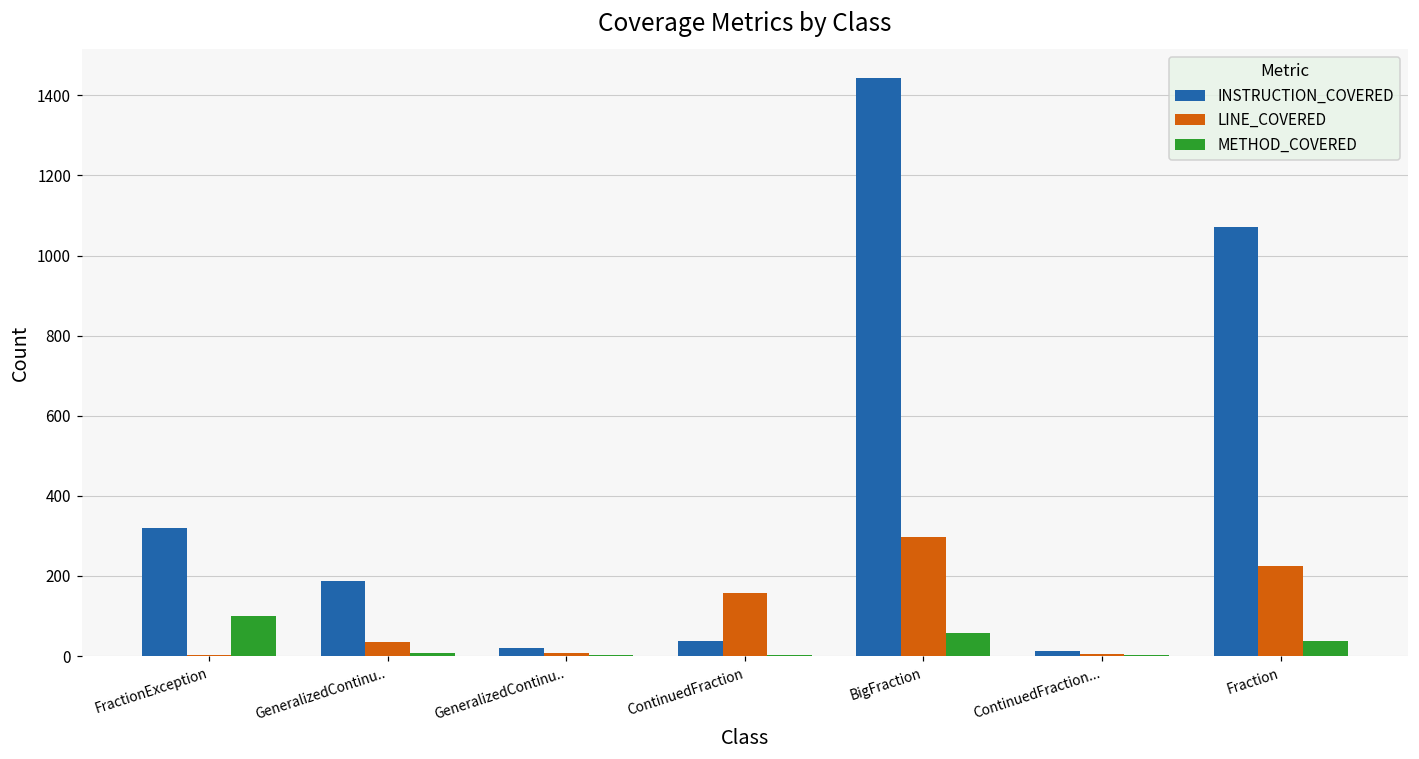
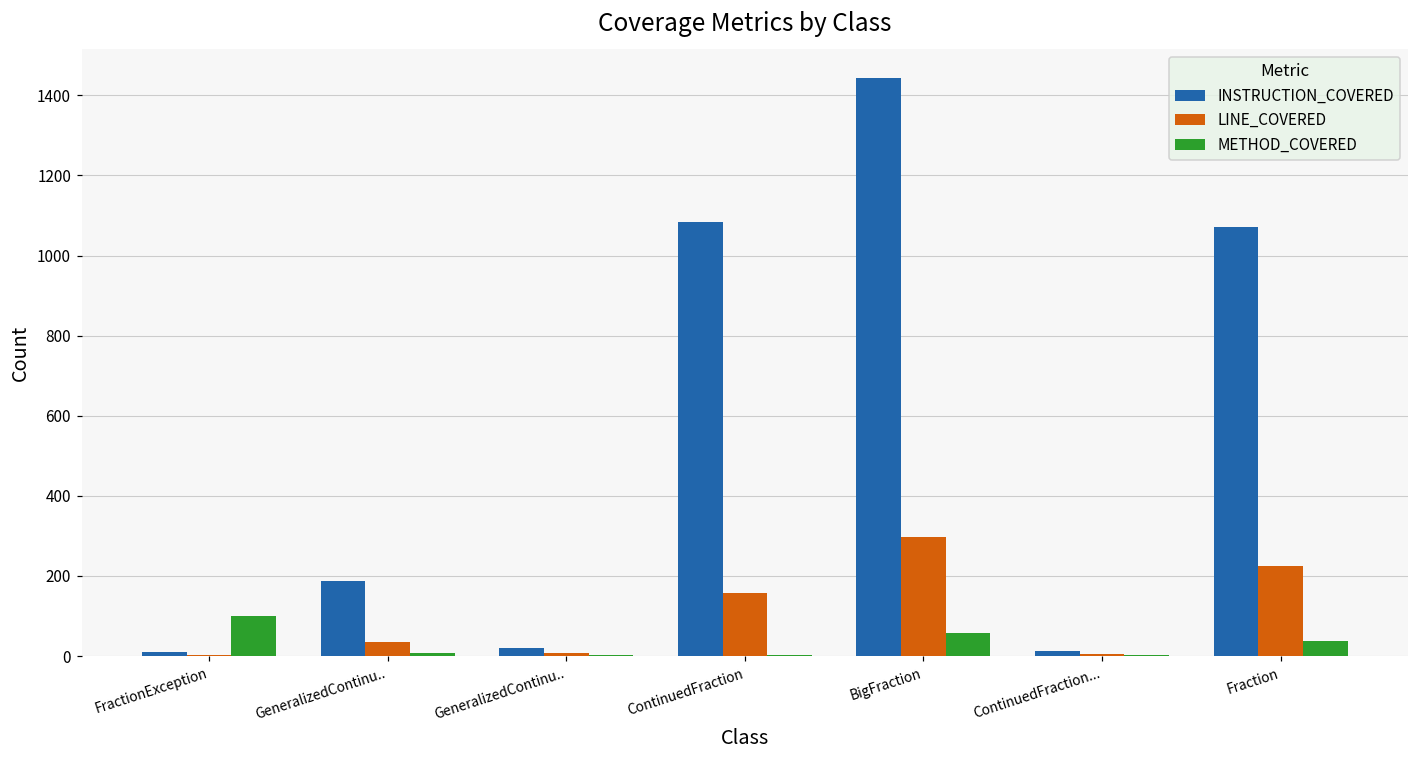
  {
    "INSTRUCTION_COVERED": {
-     "FractionException": 320,
-     "ContinuedFraction": 40,
+     "FractionException": 10,
+     "ContinuedFraction": 1080,
      "BigFraction": 1440,
      "ContinuedFraction...": 10,
      "Fraction": 1070
    },
    "LINE_COVERED": {
      "ContinuedFraction": 160,
      "BigFraction": 300,
      "Fraction": 230
    },
    "METHOD_COVERED": {
      "FractionException": 100,
      "BigFraction": 60,
      "Fraction": 40
    }
  }
